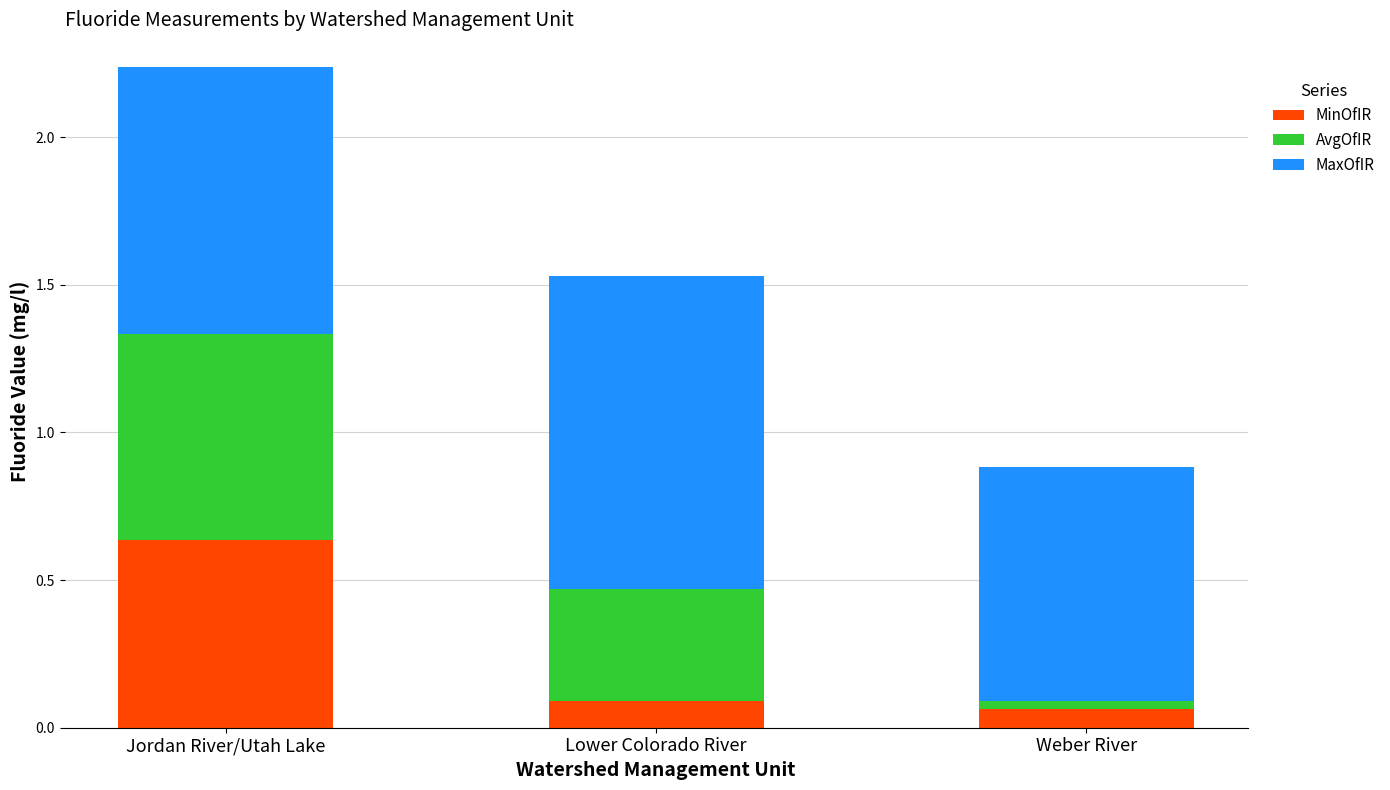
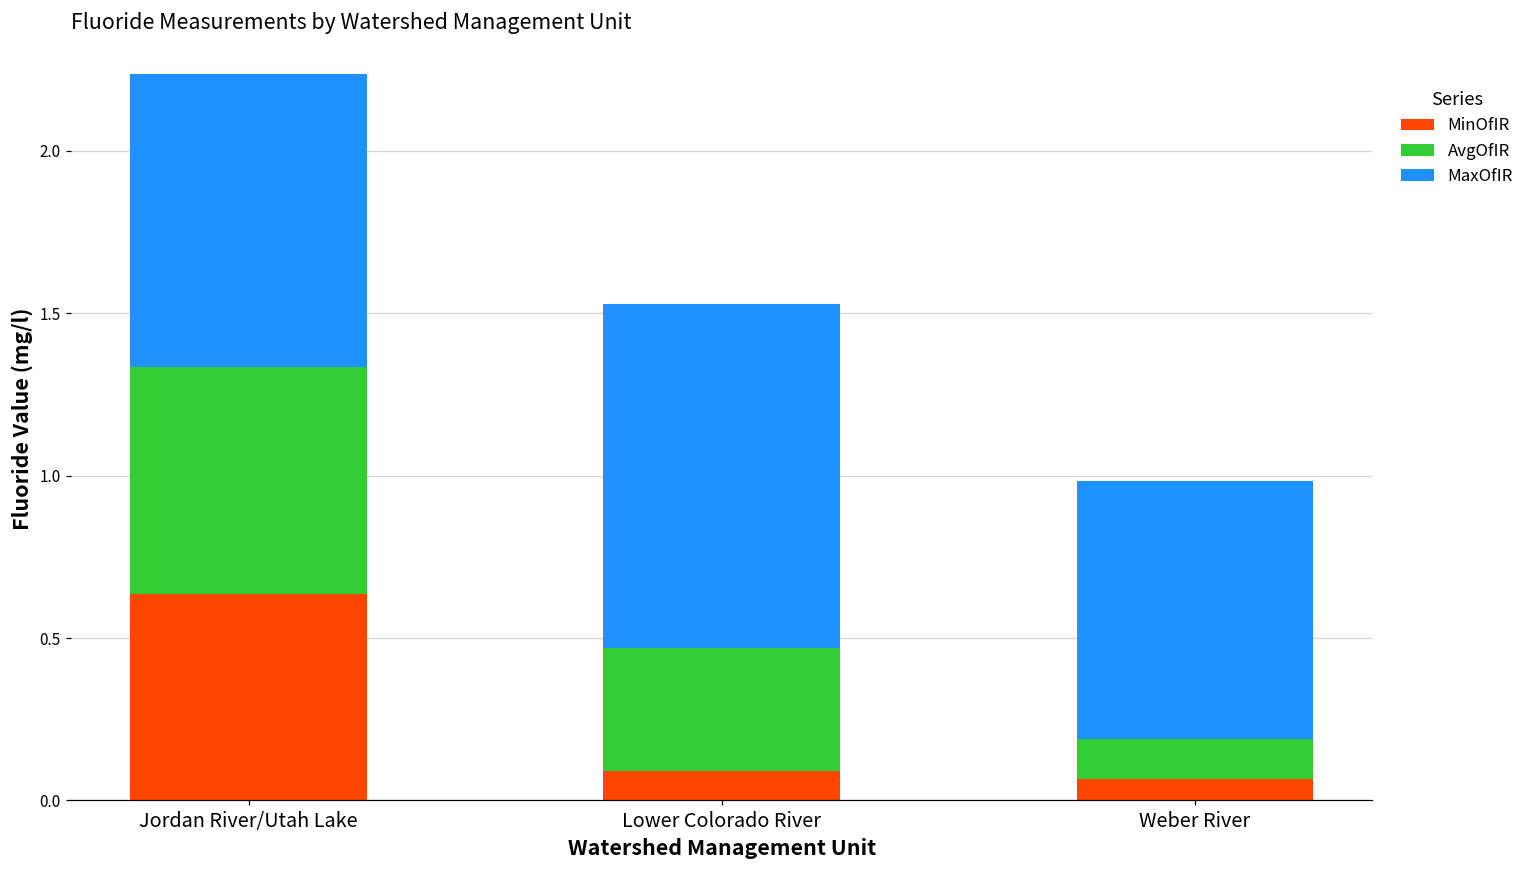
  {
    "MinOfIR": {
      "Jordan River/Utah Lake": 0.64,
      "Lower Colorado River": 0.09,
      "Weber River": 0.07
    },
    "AvgOfIR": {
      "Jordan River/Utah Lake": 0.70,
      "Lower Colorado River": 0.38,
-     "Weber River": 0.03
+     "Weber River": 0.13
    },
    "MaxOfIR": {
      "Jordan River/Utah Lake": 0.90,
      "Lower Colorado River": 1.06,
      "Weber River": 0.79
    }
  }
